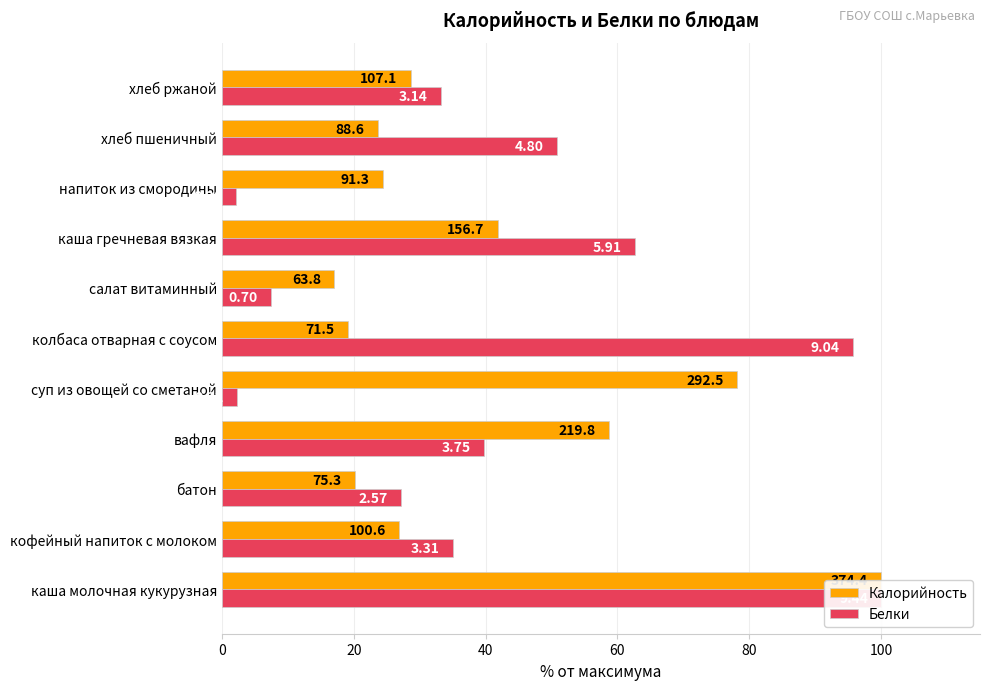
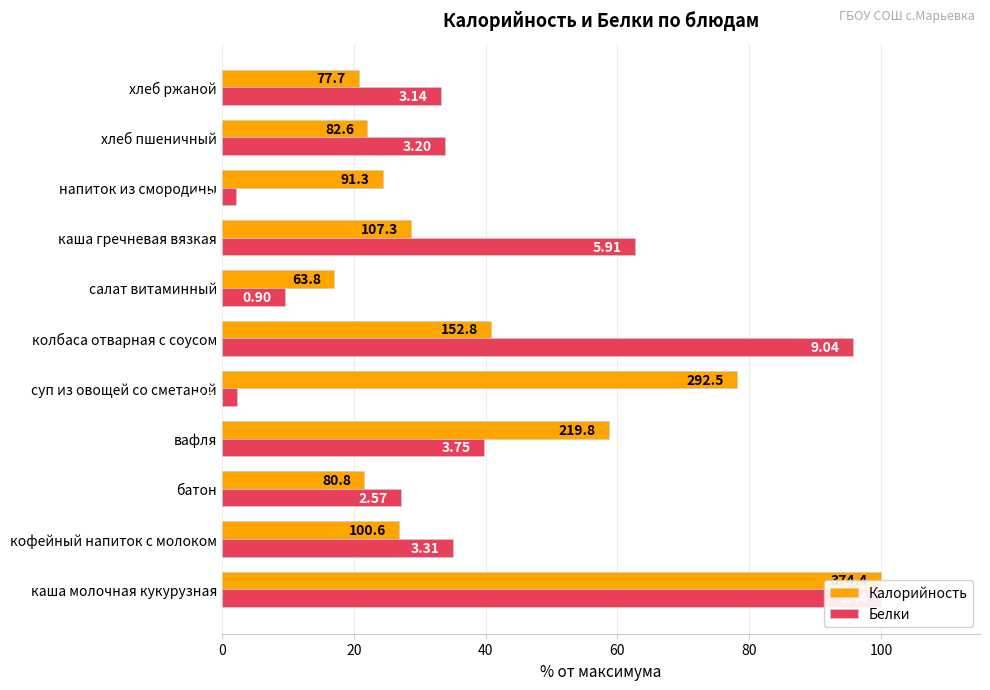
  {
    "Калорийность": {
-     "хлеб ржаной": 107.1,
-     "хлеб пшеничный": 88.6,
-     "каша гречневая вязкая": 156.7,
-     "колбаса отварная с соусом": 71.5,
-     "батон": 75.3
+     "хлеб ржаной": 77.7,
+     "хлеб пшеничный": 82.6,
+     "каша гречневая вязкая": 107.3,
+     "колбаса отварная с соусом": 152.8,
+     "батон": 80.8
    },
    "Белки": {
-     "хлеб пшеничный": 4.80,
-     "салат витаминный": 0.70
+     "хлеб пшеничный": 3.20,
+     "салат витаминный": 0.90
    }
  }
